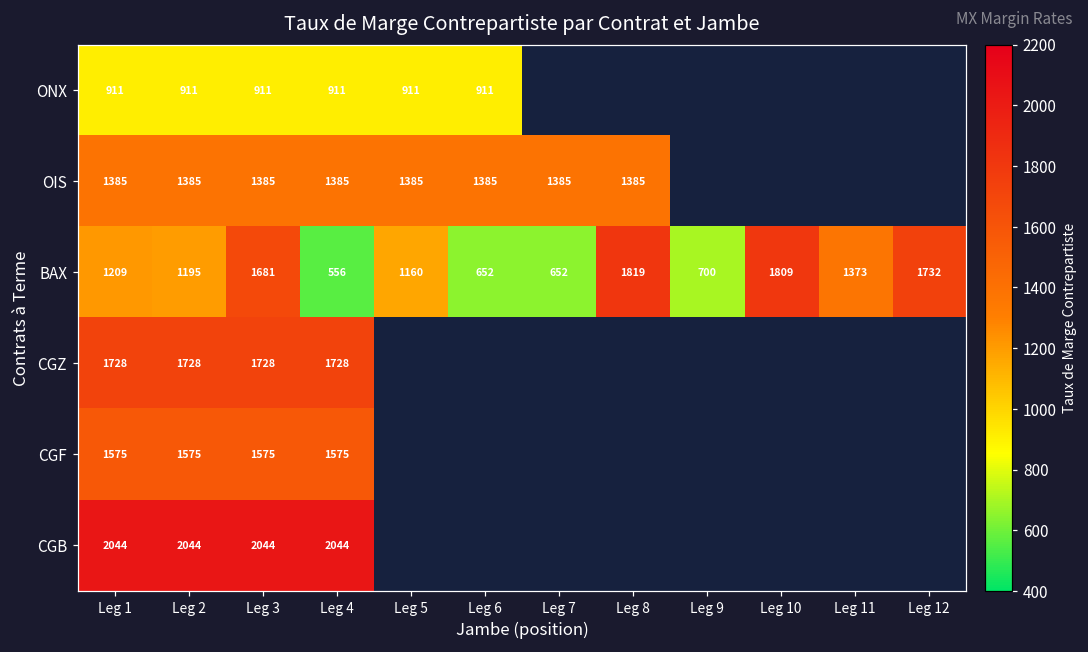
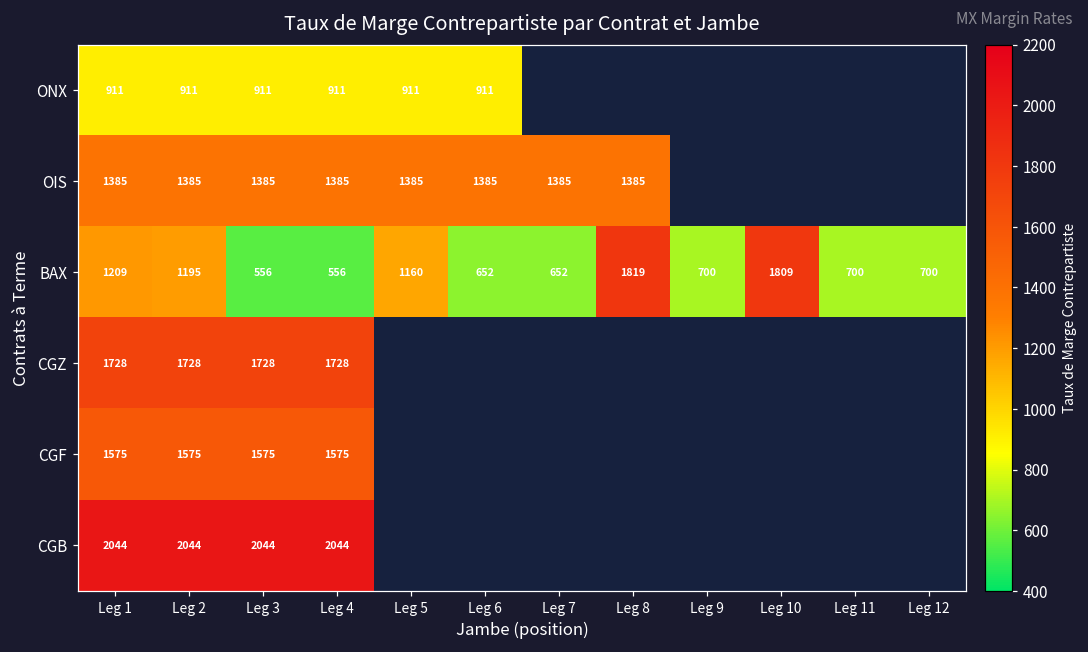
  {
    "ONX": {
      "Leg 1": 911,
      "Leg 2": 911,
      "Leg 3": 911,
      "Leg 4": 911,
      "Leg 5": 911,
      "Leg 6": 911
    },
    "OIS": {
      "Leg 1": 1385,
      "Leg 2": 1385,
      "Leg 3": 1385,
      "Leg 4": 1385,
      "Leg 5": 1385,
      "Leg 6": 1385,
      "Leg 7": 1385,
      "Leg 8": 1385
    },
    "BAX": {
      "Leg 1": 1209,
      "Leg 2": 1195,
-     "Leg 3": 1681,
+     "Leg 3": 556,
      "Leg 4": 556,
      "Leg 5": 1160,
      "Leg 6": 652,
      "Leg 7": 652,
      "Leg 8": 1819,
      "Leg 9": 700,
      "Leg 10": 1809,
-     "Leg 11": 1373,
-     "Leg 12": 1732
+     "Leg 11": 700,
+     "Leg 12": 700
    },
    "CGZ": {
      "Leg 1": 1728,
      "Leg 2": 1728,
      "Leg 3": 1728,
      "Leg 4": 1728
    },
    "CGF": {
      "Leg 1": 1575,
      "Leg 2": 1575,
      "Leg 3": 1575,
      "Leg 4": 1575
    },
    "CGB": {
      "Leg 1": 2044,
      "Leg 2": 2044,
      "Leg 3": 2044,
      "Leg 4": 2044
    }
  }
